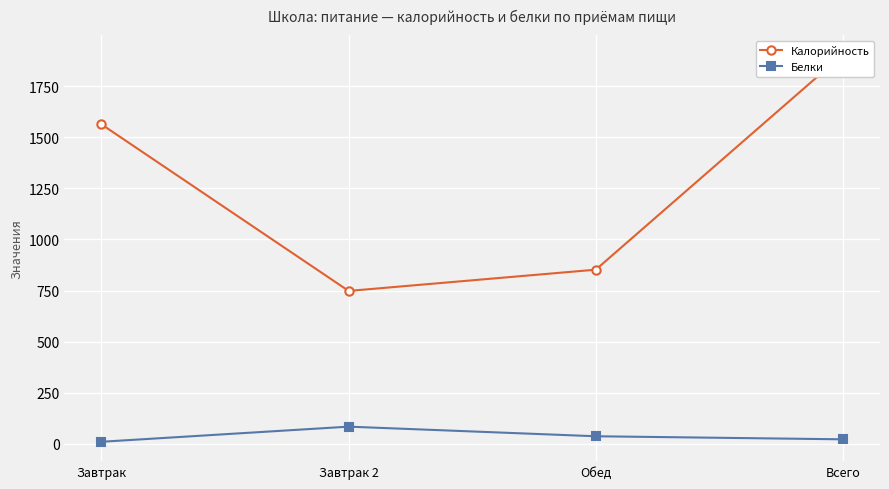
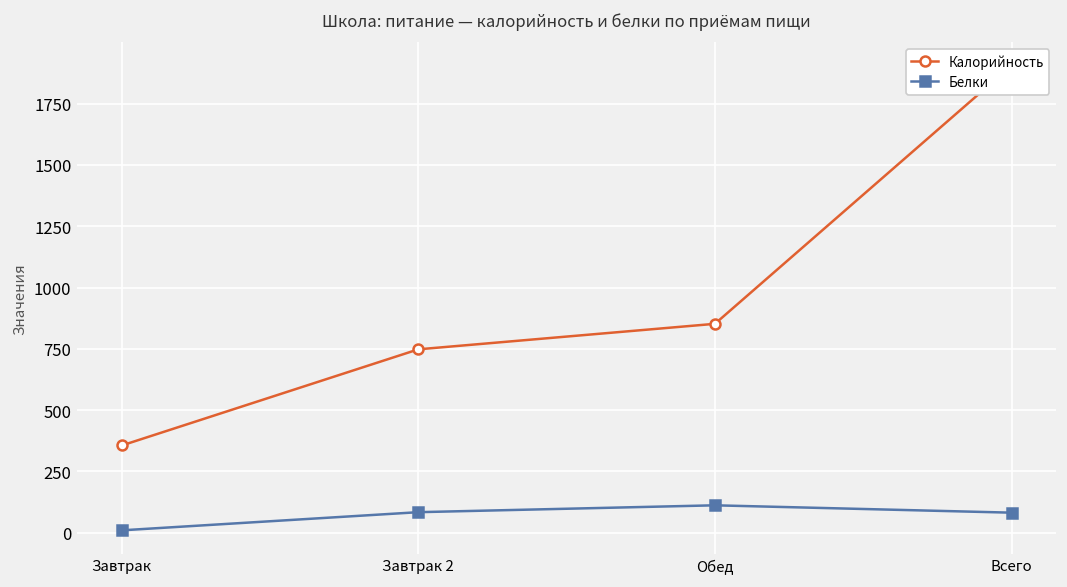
  {
    "Калорийность": {
-     "Завтрак": 1560,
+     "Завтрак": 360,
      "Завтрак 2": 750,
      "Обед": 850
    },
    "Белки": {
      "Завтрак": 10,
      "Завтрак 2": 80,
-     "Обед": 40,
-     "Всего": 20
+     "Обед": 110,
+     "Всего": 80
    }
  }
